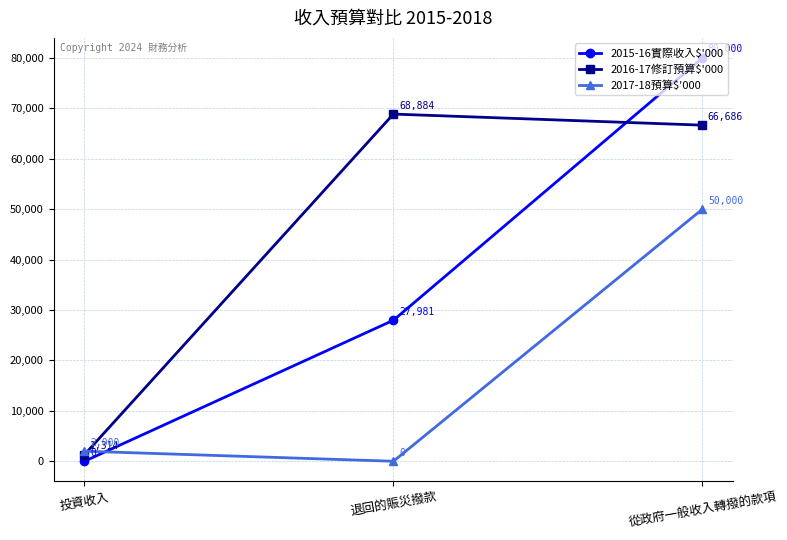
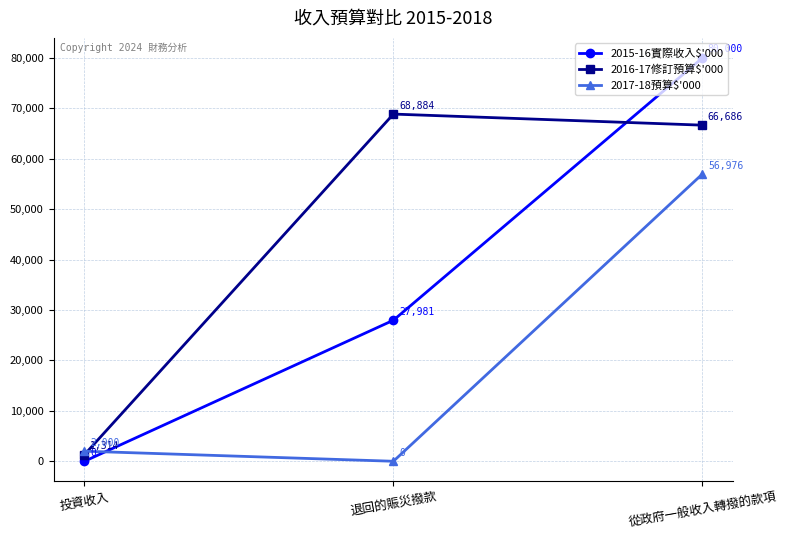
  {
    "2015-16實際收入$'000": {
      "退回的賑災撥款": "27,981"
    },
    "2016-17修訂預算$'000": {
      "退回的賑災撥款": "68,884",
      "從政府一般收入轉撥的款項": "66,686"
    },
    "2017-18預算$'000": {
      "退回的賑災撥款": "0",
-     "從政府一般收入轉撥的款項": "50,000"
+     "從政府一般收入轉撥的款項": "56,976"
    }
  }
